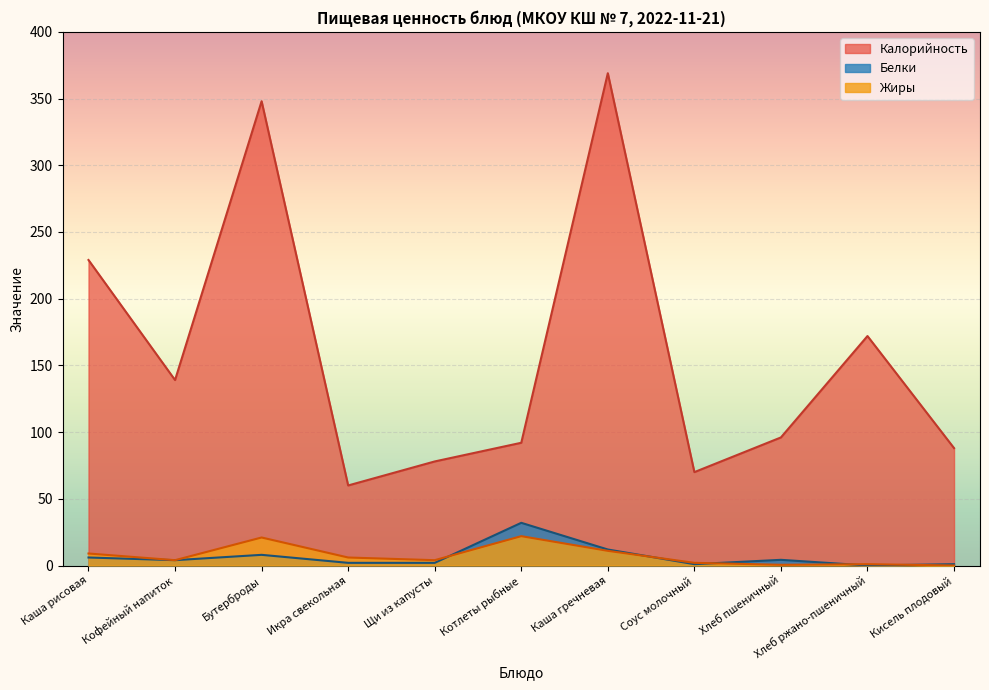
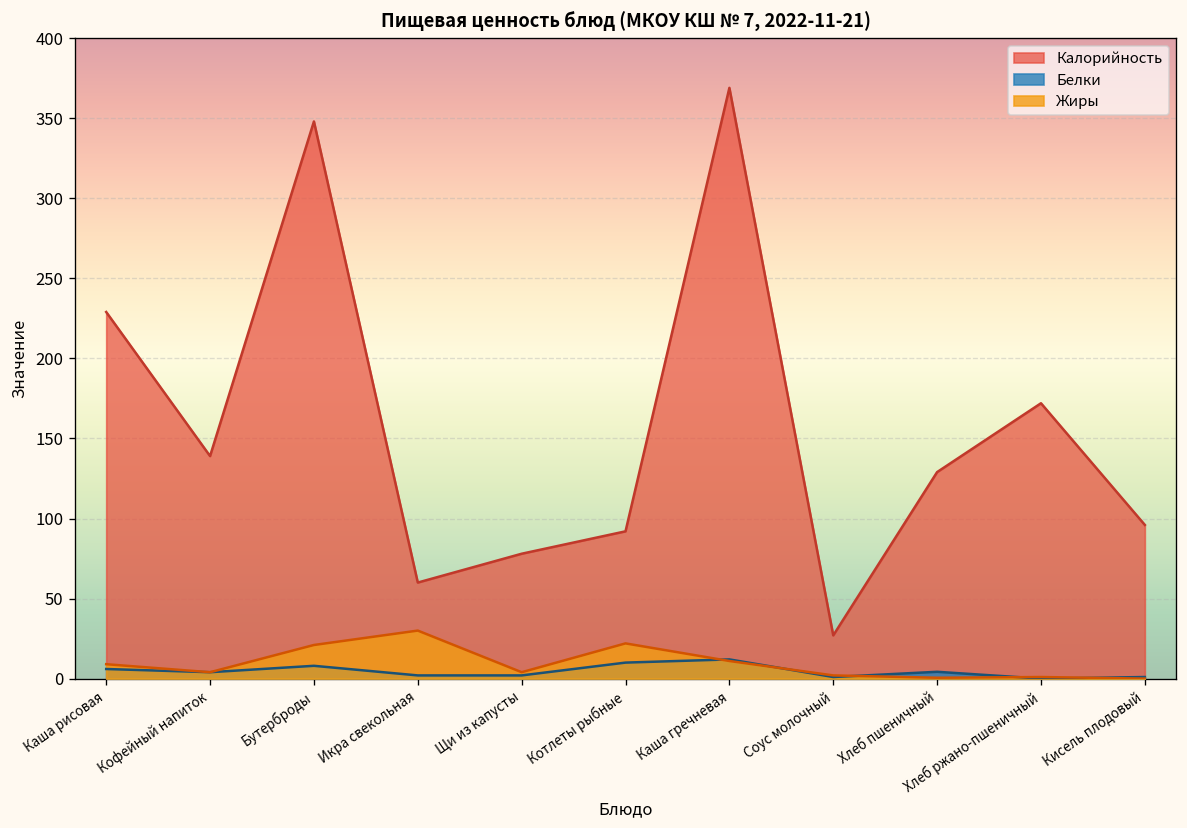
  {
    "Калорийность": {
      "Каша рисовая": 229,
      "Кофейный напиток": 139,
      "Бутерброды": 348,
      "Икра свекольная": 60,
      "Щи из капусты": 78,
      "Котлеты рыбные": 92,
      "Каша гречневая": 369,
-     "Соус молочный": 70,
-     "Хлеб пшеничный": 96,
+     "Соус молочный": 27,
+     "Хлеб пшеничный": 129,
      "Хлеб ржано-пшеничный": 172,
-     "Кисель плодовый": 88
+     "Кисель плодовый": 96
    },
    "Белки": {
      "Каша рисовая": 6,
      "Бутерброды": 8,
      "Икра свекольная": 2,
      "Щи из капусты": 2,
-     "Котлеты рыбные": 32,
+     "Котлеты рыбные": 10,
      "Хлеб пшеничный": 4
    },
    "Жиры": {
      "Каша рисовая": 9,
      "Бутерброды": 21,
-     "Икра свекольная": 6,
+     "Икра свекольная": 30,
      "Щи из капусты": 4,
      "Котлеты рыбные": 22,
      "Хлеб пшеничный": 1
    }
  }
